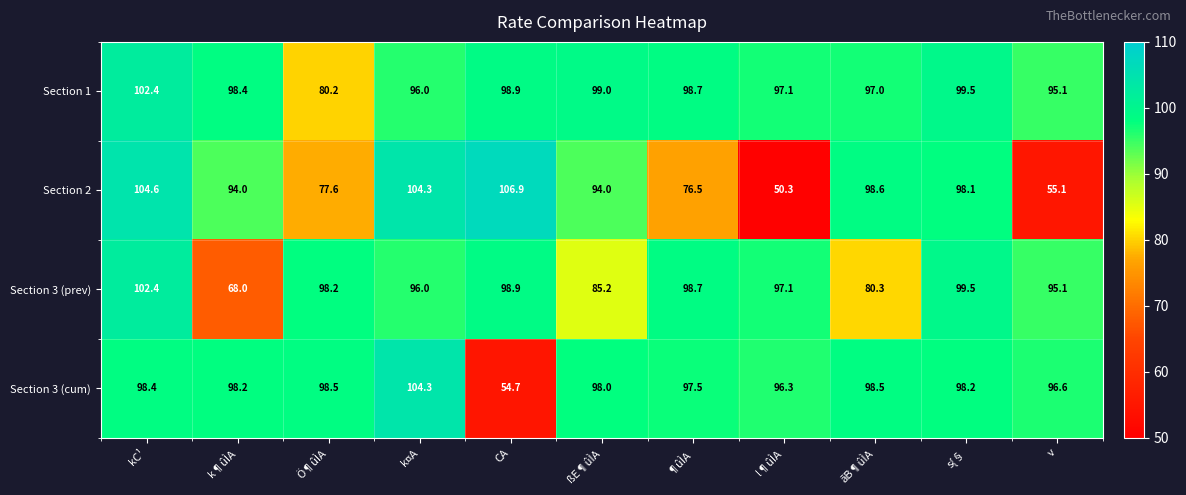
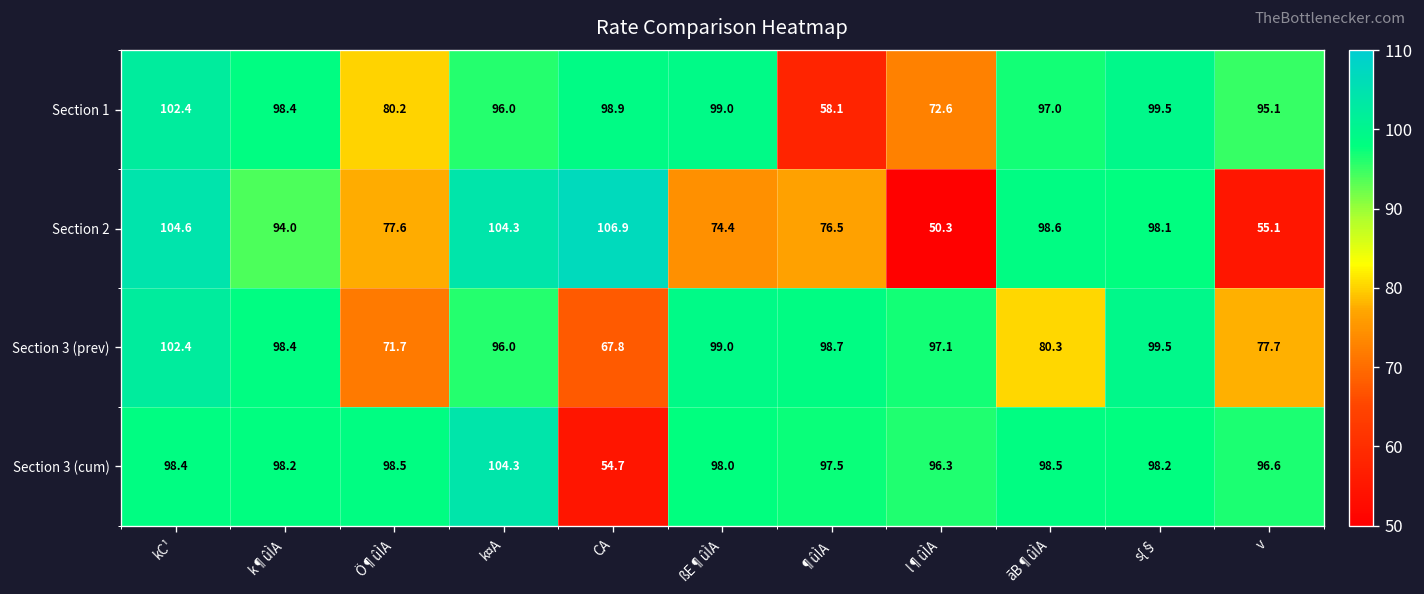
  {
    "Section 1": {
      "kC¹": 102.4,
      "k¶ûÌA": 98.4,
      "Ö¶ûÌA": 80.2,
      "k¤A": 96.0,
      "CA": 98.9,
      "ßE¶ûÌA": 99.0,
-     "¶ûÌA": 98.7,
-     "l¶ûÌA": 97.1,
+     "¶ûÌA": 58.1,
+     "l¶ûÌA": 72.6,
      "ãB¶ûÌA": 97.0,
      "s{§": 99.5,
      "v": 95.1
    },
    "Section 2": {
      "kC¹": 104.6,
      "k¶ûÌA": 94.0,
      "Ö¶ûÌA": 77.6,
      "k¤A": 104.3,
      "CA": 106.9,
-     "ßE¶ûÌA": 94.0,
+     "ßE¶ûÌA": 74.4,
      "¶ûÌA": 76.5,
      "l¶ûÌA": 50.3,
      "ãB¶ûÌA": 98.6,
      "s{§": 98.1,
      "v": 55.1
    },
    "Section 3 (prev)": {
      "kC¹": 102.4,
-     "k¶ûÌA": 68.0,
-     "Ö¶ûÌA": 98.2,
+     "k¶ûÌA": 98.4,
+     "Ö¶ûÌA": 71.7,
      "k¤A": 96.0,
-     "CA": 98.9,
-     "ßE¶ûÌA": 85.2,
+     "CA": 67.8,
+     "ßE¶ûÌA": 99.0,
      "¶ûÌA": 98.7,
      "l¶ûÌA": 97.1,
      "ãB¶ûÌA": 80.3,
      "s{§": 99.5,
-     "v": 95.1
+     "v": 77.7
    },
    "Section 3 (cum)": {
      "kC¹": 98.4,
      "k¶ûÌA": 98.2,
      "Ö¶ûÌA": 98.5,
      "k¤A": 104.3,
      "CA": 54.7,
      "ßE¶ûÌA": 98.0,
      "¶ûÌA": 97.5,
      "l¶ûÌA": 96.3,
      "ãB¶ûÌA": 98.5,
      "s{§": 98.2,
      "v": 96.6
    }
  }
